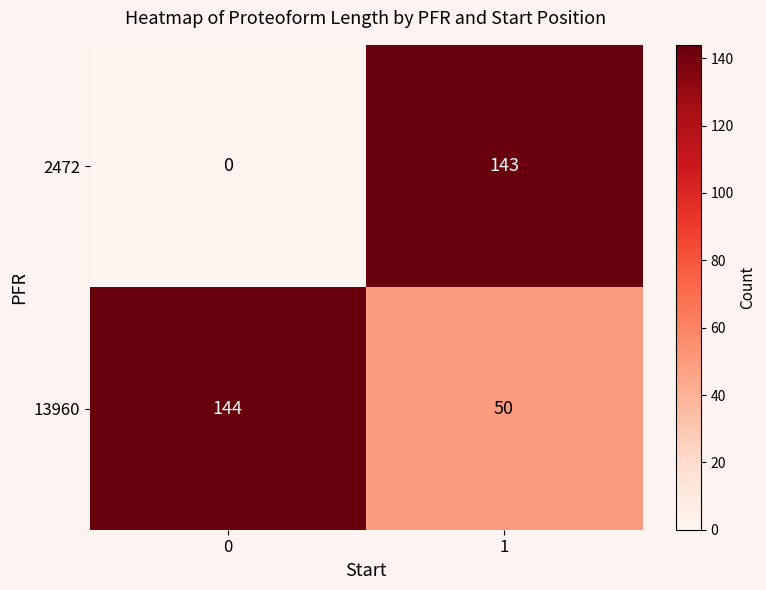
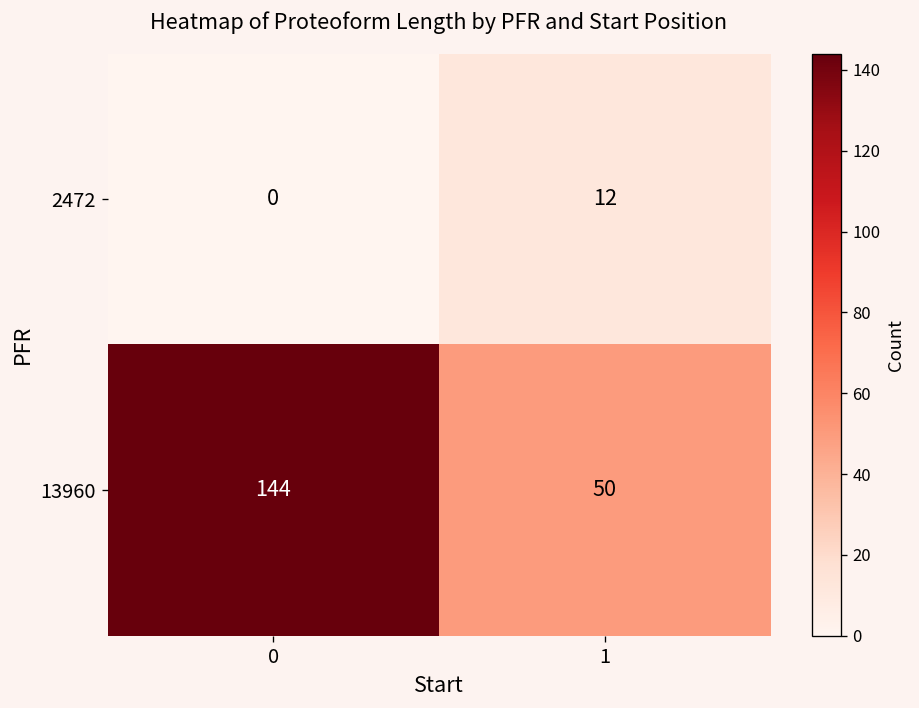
  {
    "2472": {
      "0": 0,
-     "1": 143
+     "1": 12
    },
    "13960": {
      "0": 144,
      "1": 50
    }
  }
